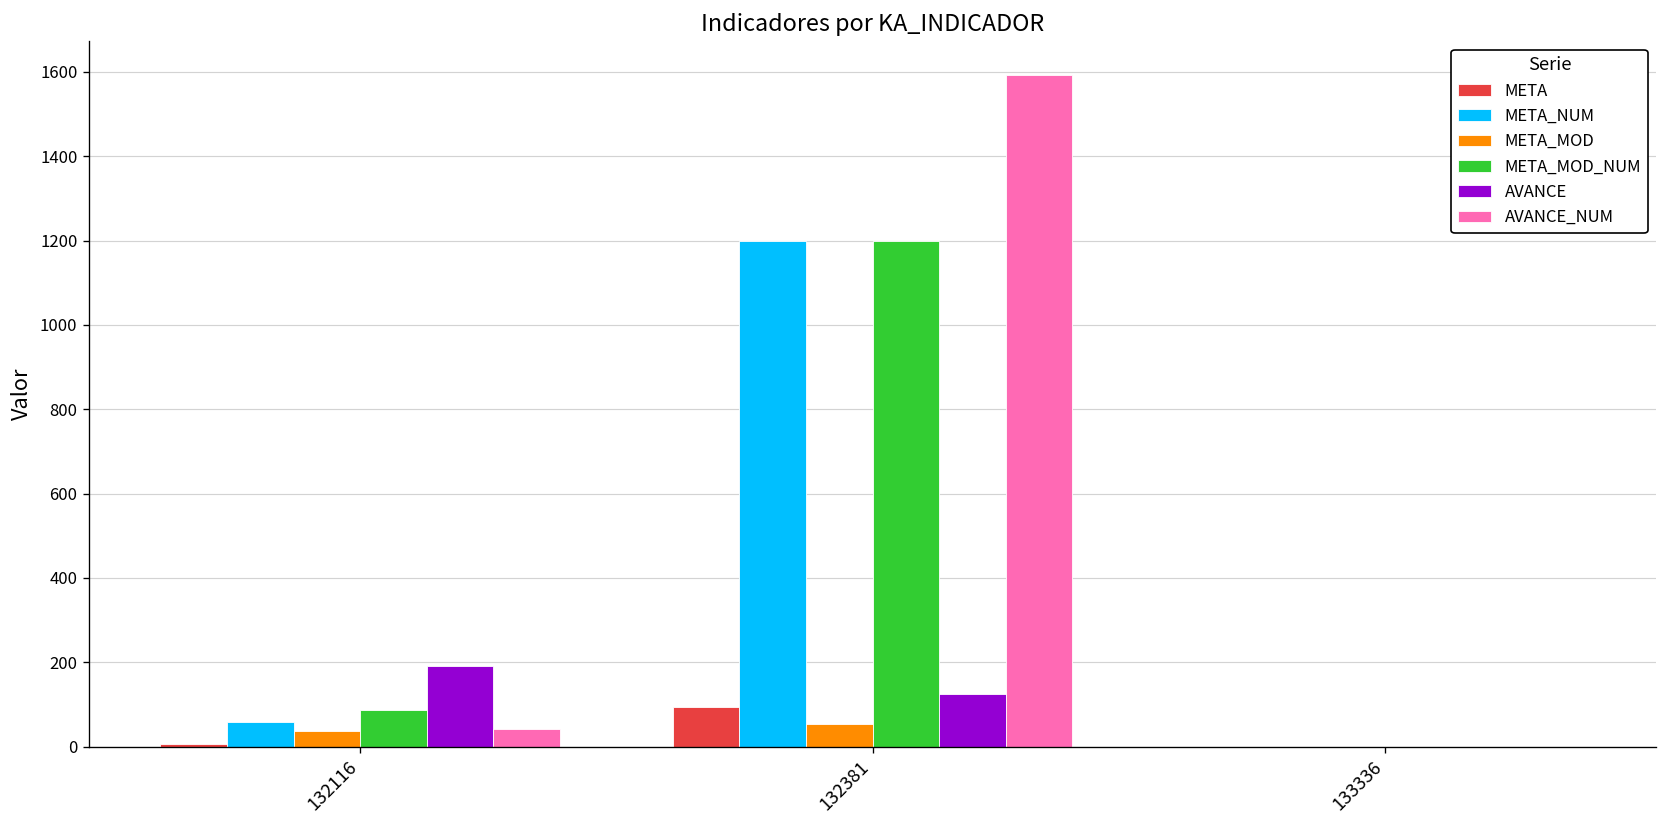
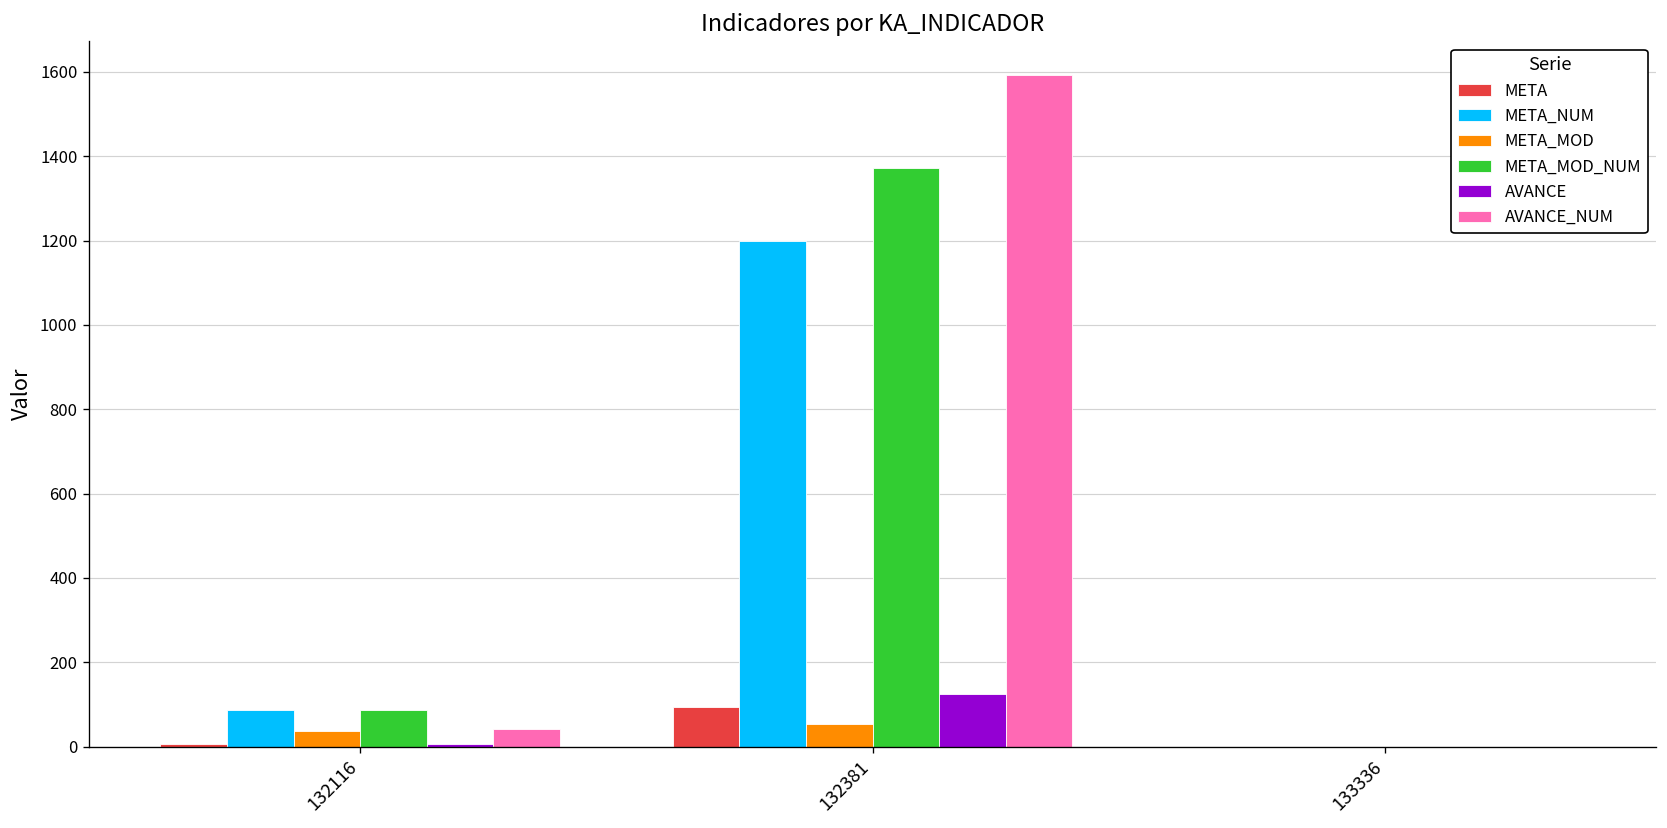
  {
    "META": {
      "132381": 90,
      "133336": 0
    },
    "META_NUM": {
-     "132116": 60,
+     "132116": 90,
      "132381": 1200,
      "133336": 0
    },
    "META_MOD": {
      "132116": 40,
      "132381": 50,
      "133336": 0
    },
    "META_MOD_NUM": {
      "132116": 90,
-     "132381": 1200,
+     "132381": 1370,
      "133336": 0
    },
    "AVANCE": {
-     "132116": 190,
+     "132116": 10,
      "132381": 120,
      "133336": 0
    },
    "AVANCE_NUM": {
      "132116": 40,
      "132381": 1590,
      "133336": 0
    }
  }
